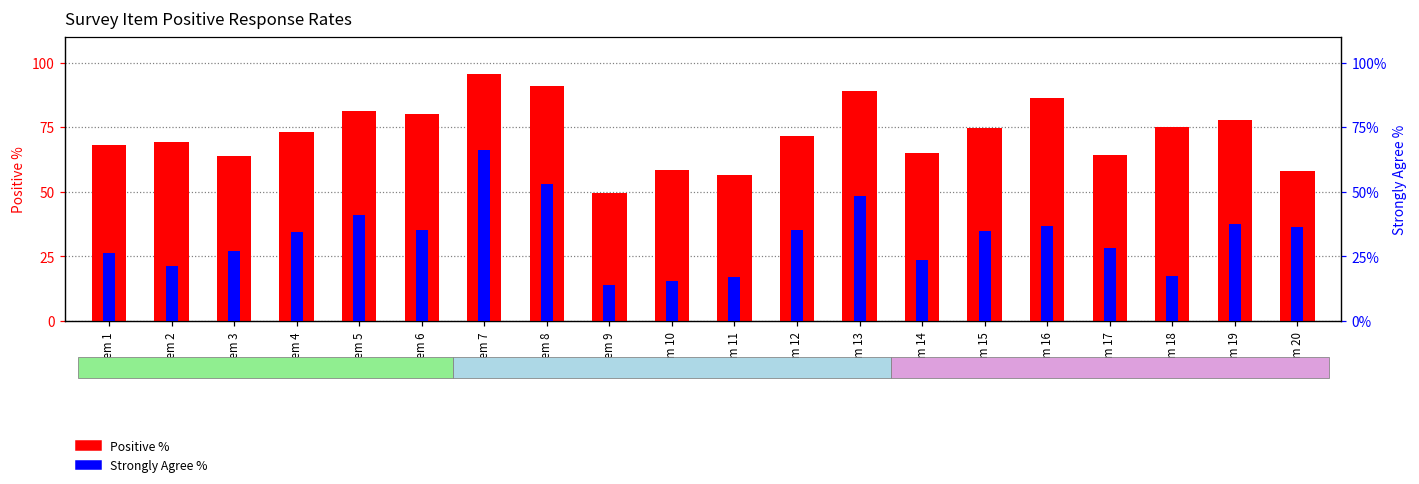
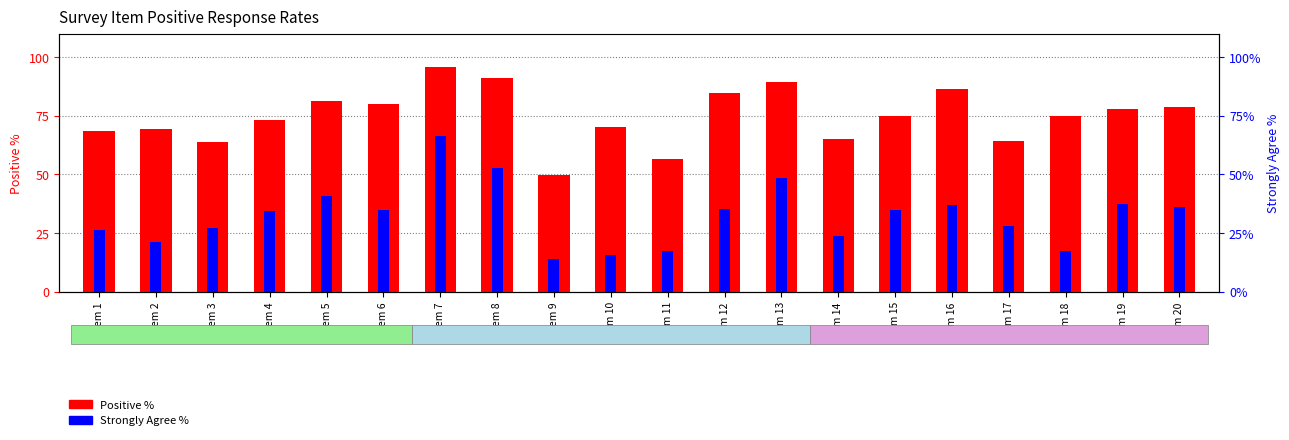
  {
    "Positive %": {
      "Item 1": "68",
      "Item 2": "69",
      "Item 3": "64",
      "Item 4": "73",
      "Item 5": "81",
      "Item 6": "80",
      "Item 7": "96",
      "Item 8": "91",
      "Item 9": "50",
-     "Item 10": "58",
+     "Item 10": "70",
      "Item 11": "57",
-     "Item 12": "72",
+     "Item 12": "85",
      "Item 13": "89",
      "Item 14": "65",
      "Item 15": "75",
      "Item 16": "86",
      "Item 17": "64",
      "Item 18": "75",
      "Item 19": "78",
-     "Item 20": "58"
+     "Item 20": "79"
    },
    "Strongly Agree %": {
      "Item 1": "26%",
      "Item 2": "21%",
      "Item 3": "27%",
      "Item 4": "34%",
      "Item 5": "41%",
      "Item 6": "35%",
      "Item 7": "66%",
      "Item 8": "53%",
      "Item 9": "14%",
      "Item 10": "16%",
      "Item 11": "17%",
      "Item 12": "35%",
      "Item 13": "48%",
      "Item 14": "24%",
      "Item 15": "35%",
      "Item 16": "37%",
      "Item 17": "28%",
      "Item 18": "17%",
      "Item 19": "38%",
      "Item 20": "36%"
    }
  }
